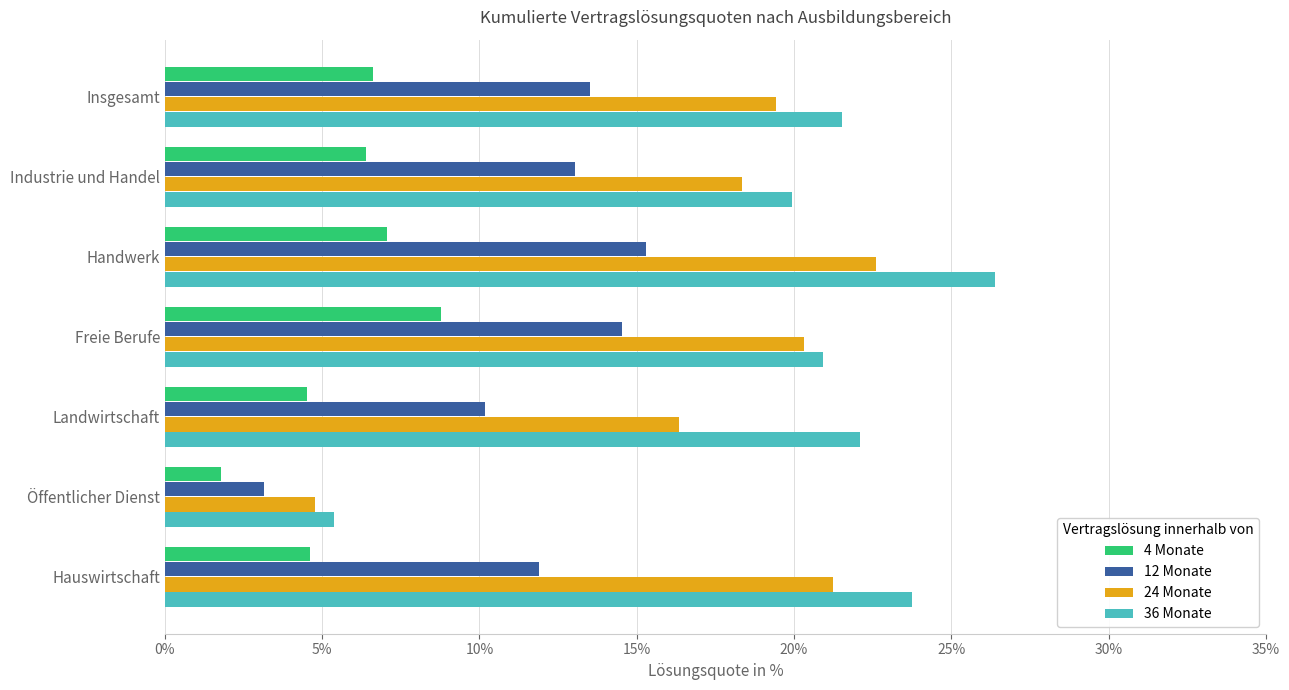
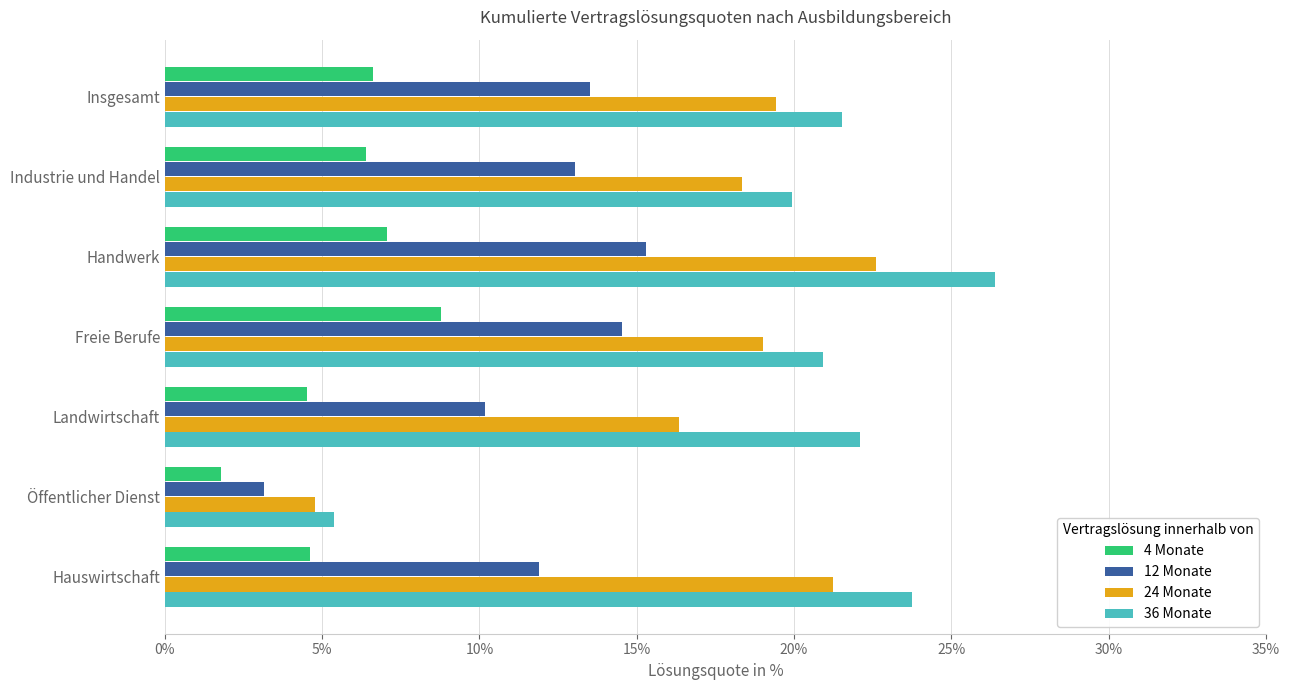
  {
    "4 Monate": {
      "Insgesamt": "6.6%",
      "Industrie und Handel": "6.4%",
      "Handwerk": "7.1%",
      "Freie Berufe": "8.8%",
      "Landwirtschaft": "4.5%",
      "Öffentlicher Dienst": "1.8%",
      "Hauswirtschaft": "4.6%"
    },
    "12 Monate": {
      "Insgesamt": "13.5%",
      "Industrie und Handel": "13.1%",
      "Handwerk": "15.3%",
      "Freie Berufe": "14.5%",
      "Landwirtschaft": "10.2%",
      "Öffentlicher Dienst": "3.1%",
      "Hauswirtschaft": "11.9%"
    },
    "24 Monate": {
      "Insgesamt": "19.4%",
      "Industrie und Handel": "18.3%",
      "Handwerk": "22.6%",
-     "Freie Berufe": "20.3%",
+     "Freie Berufe": "19.0%",
      "Landwirtschaft": "16.4%",
      "Öffentlicher Dienst": "4.8%",
      "Hauswirtschaft": "21.2%"
    },
    "36 Monate": {
      "Insgesamt": "21.5%",
      "Industrie und Handel": "19.9%",
      "Handwerk": "26.4%",
      "Freie Berufe": "20.9%",
      "Landwirtschaft": "22.1%",
      "Öffentlicher Dienst": "5.4%",
      "Hauswirtschaft": "23.7%"
    }
  }
